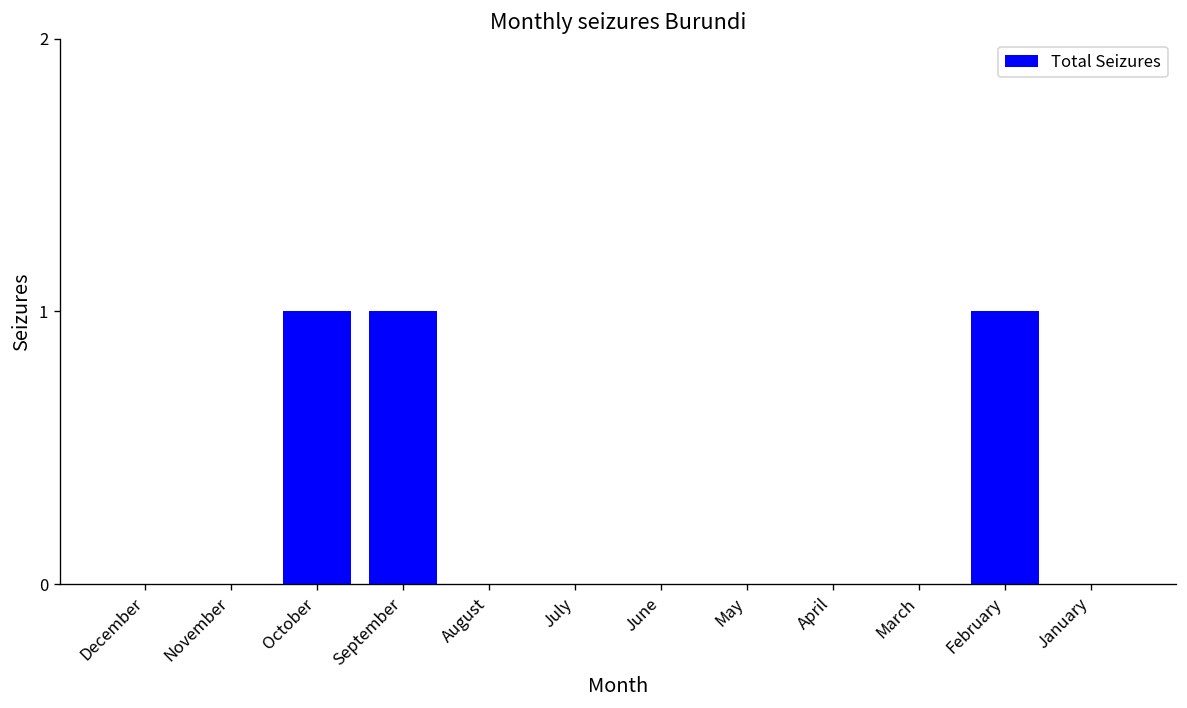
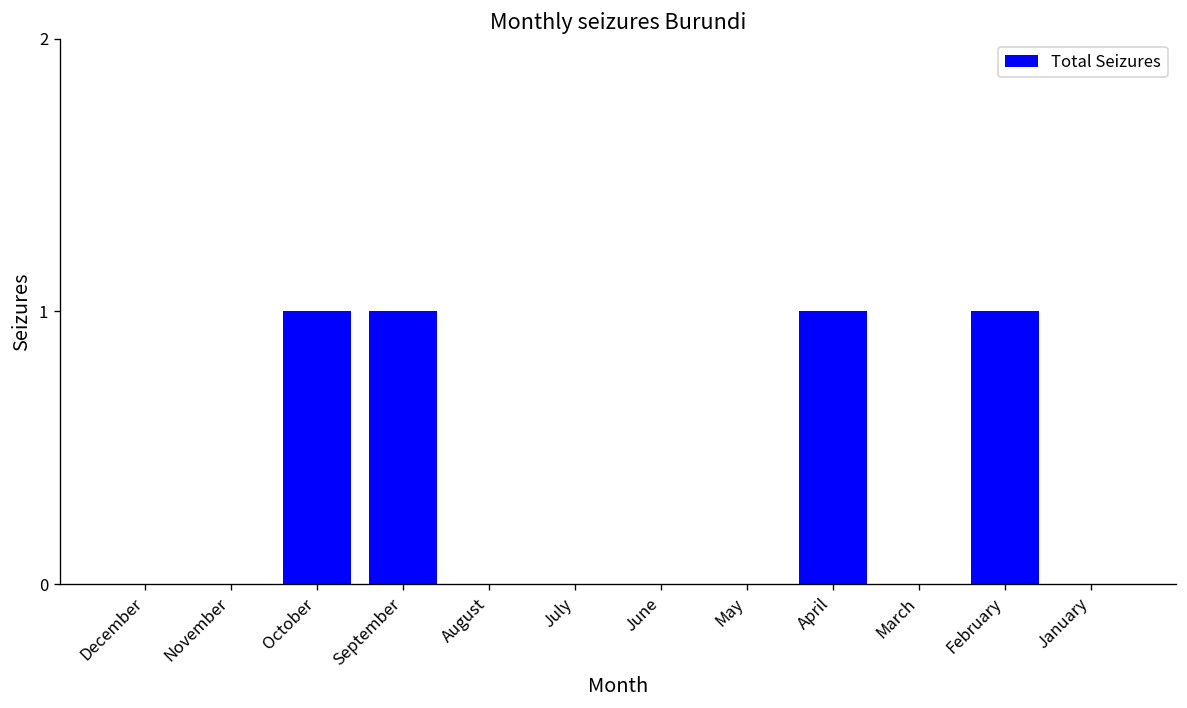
  {
    "December": 0,
    "November": 0,
    "October": 1,
    "September": 1,
    "August": 0,
    "July": 0,
    "June": 0,
    "May": 0,
-   "April": 0,
+   "April": 1,
    "March": 0,
    "February": 1,
    "January": 0
  }
